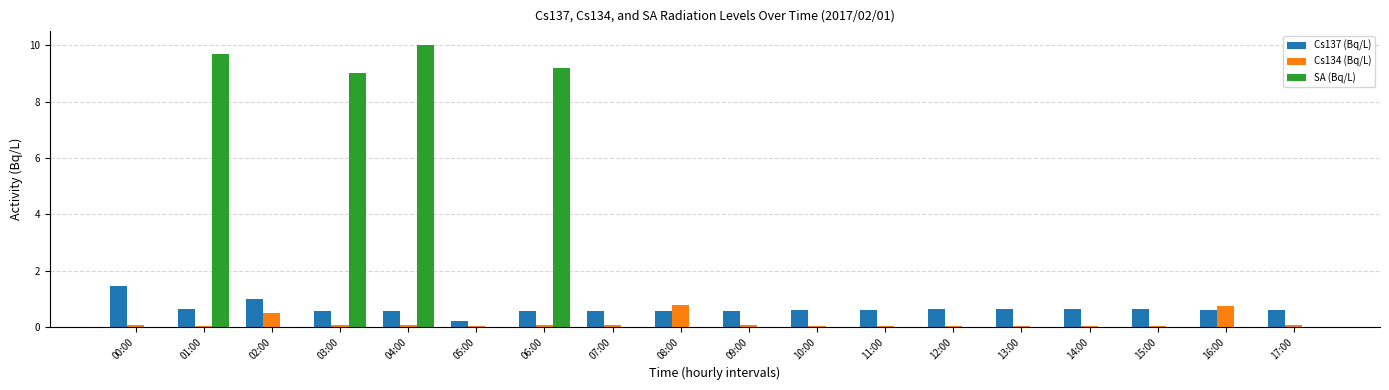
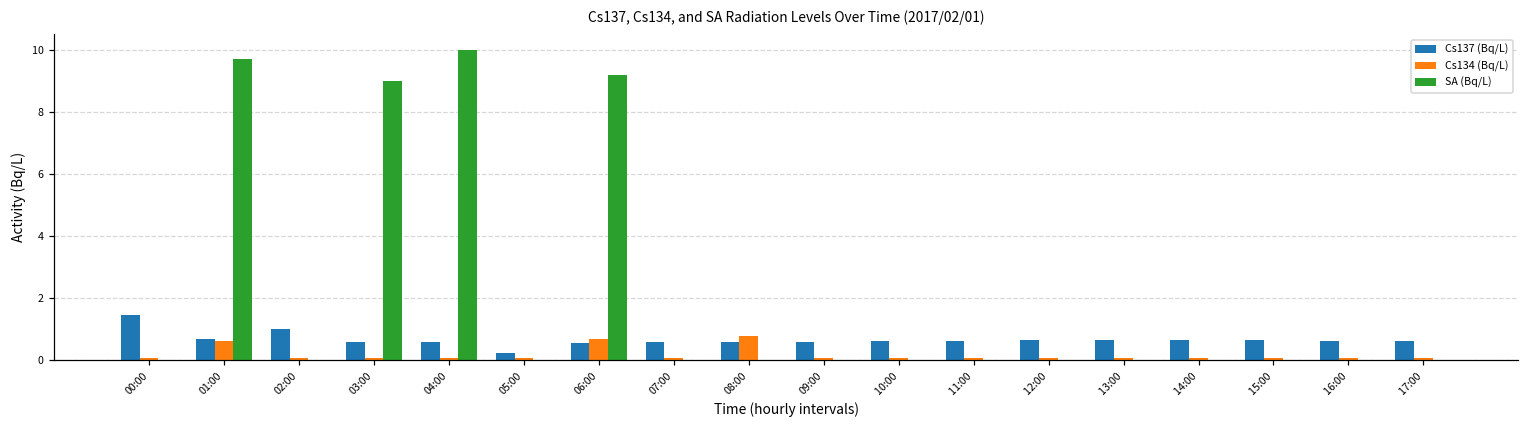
  {
    "Cs137 (Bq/L)": {
      "00:00": 1.5,
      "01:00": 0.7,
      "02:00": 1.0,
      "03:00": 0.6,
      "04:00": 0.6,
      "05:00": 0.2,
      "06:00": 0.6,
      "07:00": 0.6,
      "08:00": 0.6,
      "09:00": 0.6,
      "10:00": 0.6,
      "11:00": 0.6,
      "12:00": 0.6,
      "13:00": 0.6,
      "14:00": 0.6,
      "15:00": 0.6,
      "16:00": 0.6,
      "17:00": 0.6
    },
    "Cs134 (Bq/L)": {
-     "01:00": 0.0,
-     "02:00": 0.5,
-     "06:00": 0.1,
+     "01:00": 0.6,
+     "02:00": 0.0,
+     "06:00": 0.7,
      "08:00": 0.8,
-     "16:00": 0.8
+     "16:00": 0.0
    },
    "SA (Bq/L)": {
      "00:00": 0.0,
      "01:00": 9.7,
      "02:00": 0.0,
      "03:00": 9.0,
      "04:00": 10.0,
      "05:00": 0.0,
      "06:00": 9.2,
      "07:00": 0.0,
      "08:00": 0.0,
      "09:00": 0.0,
      "10:00": 0.0,
      "11:00": 0.0,
      "12:00": 0.0,
      "13:00": 0.0,
      "14:00": 0.0,
      "15:00": 0.0,
      "16:00": 0.0,
      "17:00": 0.0
    }
  }
